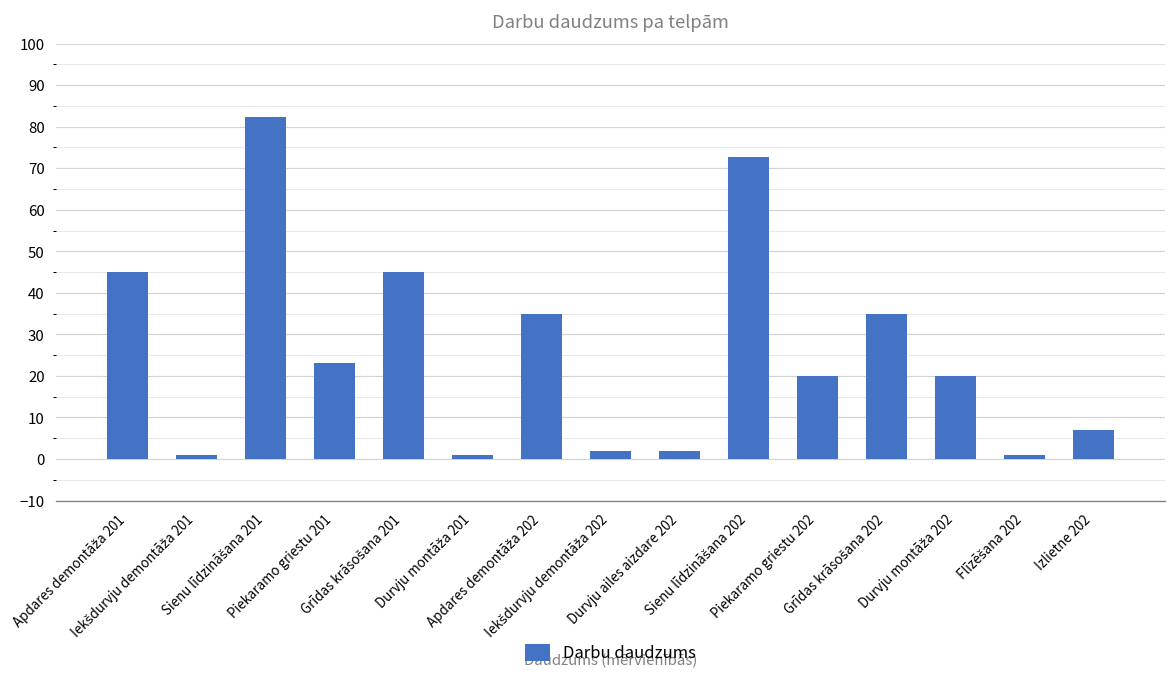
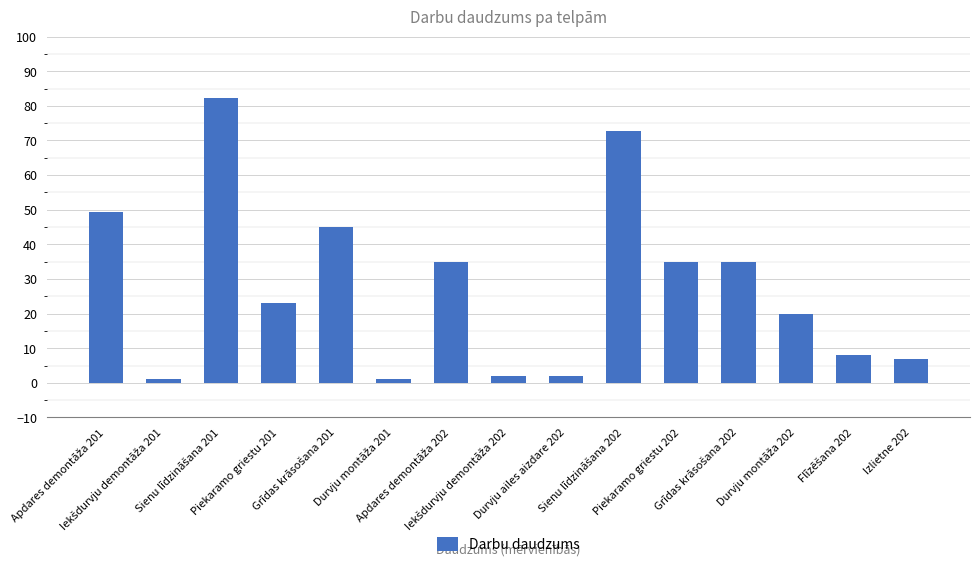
  {
-   "Apdares demontāža 201": 45,
+   "Apdares demontāža 201": 49,
    "Iekšdurvju demontāža 201": 1,
    "Sienu līdzināšana 201": 82,
    "Piekaramo griestu 201": 23,
    "Grīdas krāsošana 201": 45,
    "Durvju montāža 201": 1,
    "Apdares demontāža 202": 35,
    "Iekšdurvju demontāža 202": 2,
    "Durvju ailes aizdare 202": 2,
    "Sienu līdzināšana 202": 73,
-   "Piekaramo griestu 202": 20,
+   "Piekaramo griestu 202": 35,
    "Grīdas krāsošana 202": 35,
    "Durvju montāža 202": 20,
-   "Flīzēšana 202": 1,
+   "Flīzēšana 202": 8,
    "Izlietne 202": 7
  }
